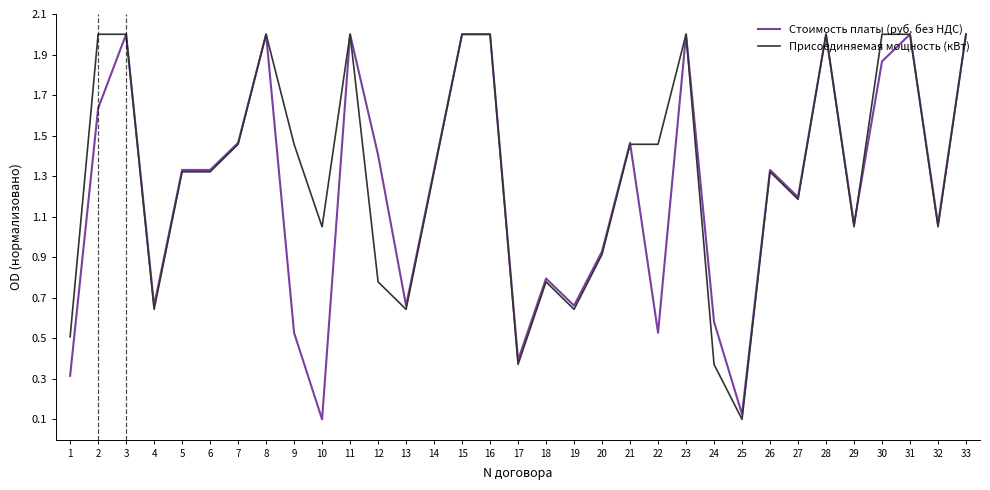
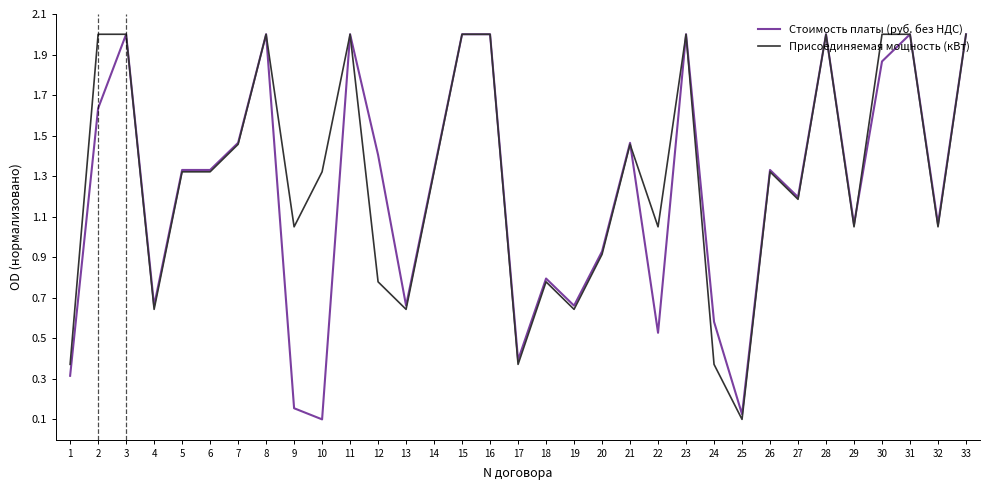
  {
    "Стоимость платы (руб. без НДС)": {
      "1": 0.31,
      "2": 1.63,
      "4": 0.66,
-     "9": 0.53,
+     "9": 0.15,
      "10": 0.10,
      "12": 1.40,
      "13": 0.66,
      "17": 0.39,
      "18": 0.79,
      "19": 0.66,
      "20": 0.93,
      "22": 0.53,
      "24": 0.58,
      "25": 0.13,
      "29": 1.06,
      "30": 1.87,
      "32": 1.06
    },
    "Присоединяемая мощность (кВт)": {
-     "1": 0.51,
+     "1": 0.37,
      "2": 2.00,
      "4": 0.64,
-     "9": 1.46,
-     "10": 1.05,
+     "9": 1.05,
+     "10": 1.32,
      "12": 0.78,
      "13": 0.64,
      "17": 0.37,
      "18": 0.78,
      "19": 0.64,
      "20": 0.91,
-     "22": 1.46,
+     "22": 1.05,
      "24": 0.37,
      "25": 0.10,
      "29": 1.05,
      "30": 2.00,
      "32": 1.05
    }
  }
